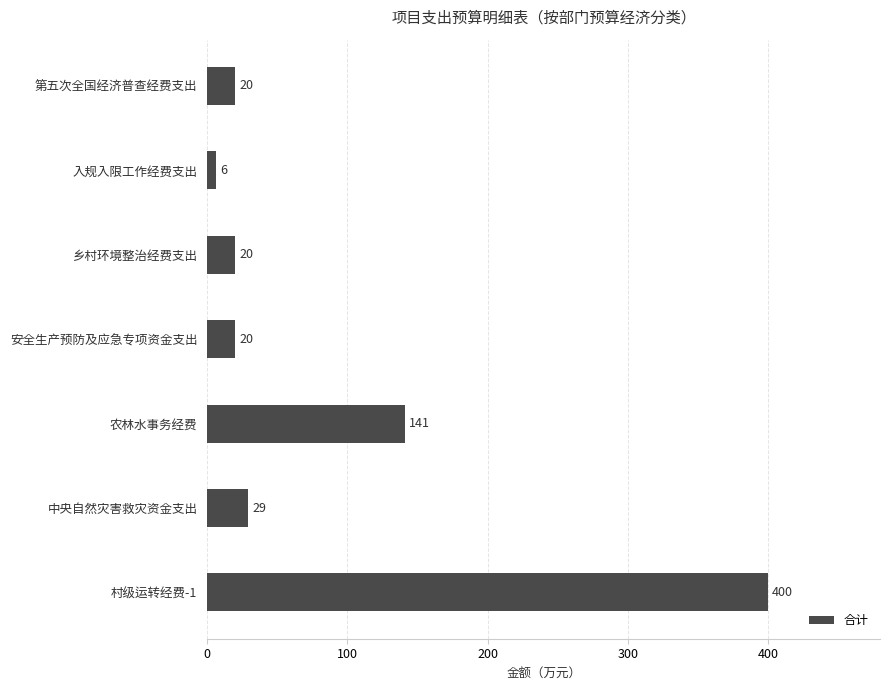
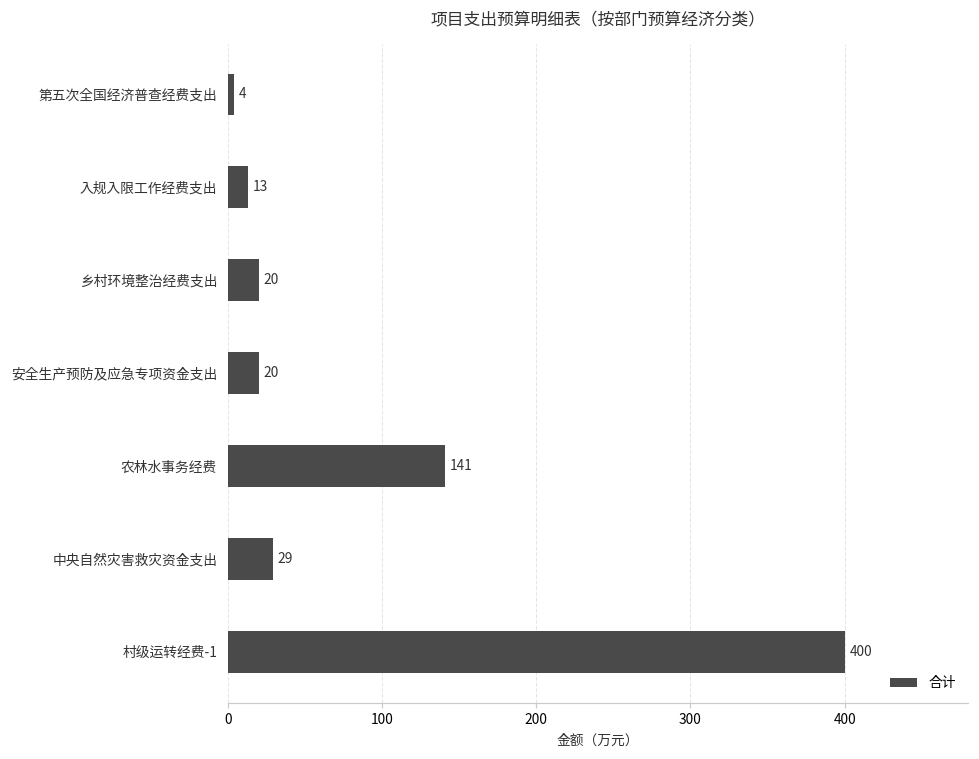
  {
-   "第五次全国经济普查经费支出": 20,
-   "入规入限工作经费支出": 6,
+   "第五次全国经济普查经费支出": 4,
+   "入规入限工作经费支出": 13,
    "乡村环境整治经费支出": 20,
    "安全生产预防及应急专项资金支出": 20,
    "农林水事务经费": 141,
    "中央自然灾害救灾资金支出": 29,
    "村级运转经费-1": 400
  }
